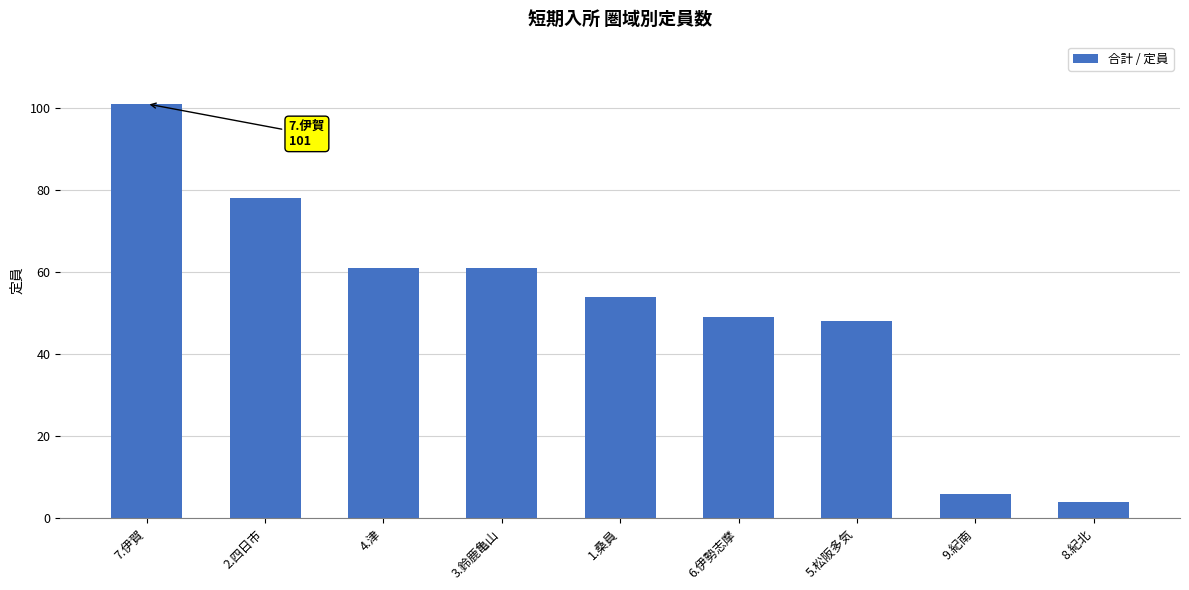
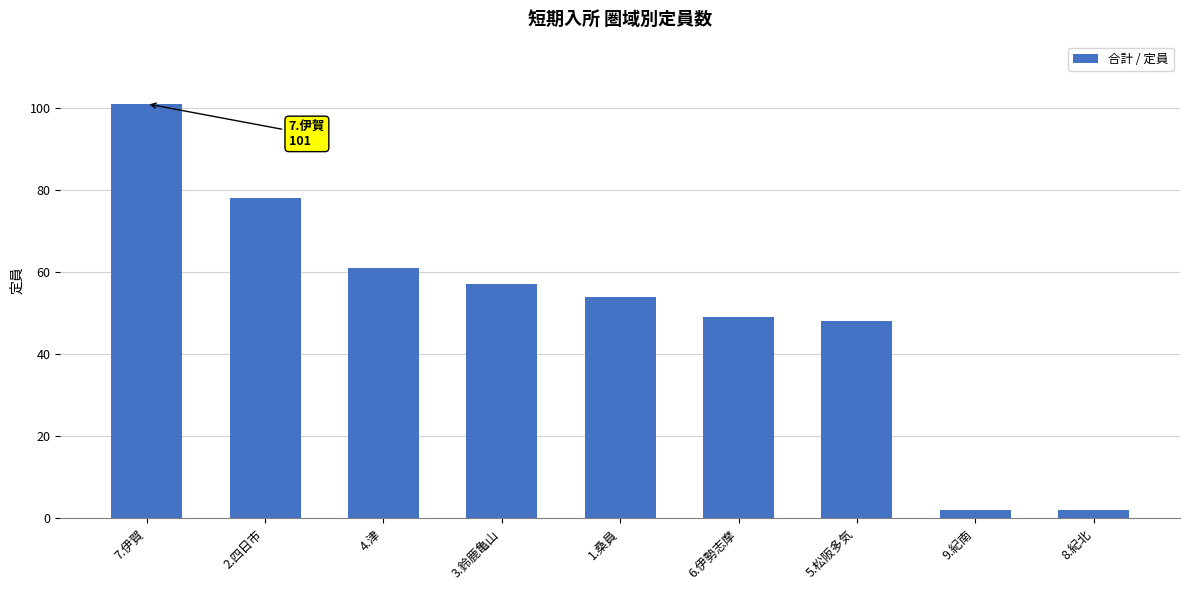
  {
    "2.四日市": 78,
    "4.津": 61,
-   "3.鈴鹿亀山": 61,
+   "3.鈴鹿亀山": 57,
    "1.桑員": 54,
    "6.伊勢志摩": 49,
    "5.松阪多気": 48,
-   "9.紀南": 6,
-   "8.紀北": 4
+   "9.紀南": 2,
+   "8.紀北": 2
  }
